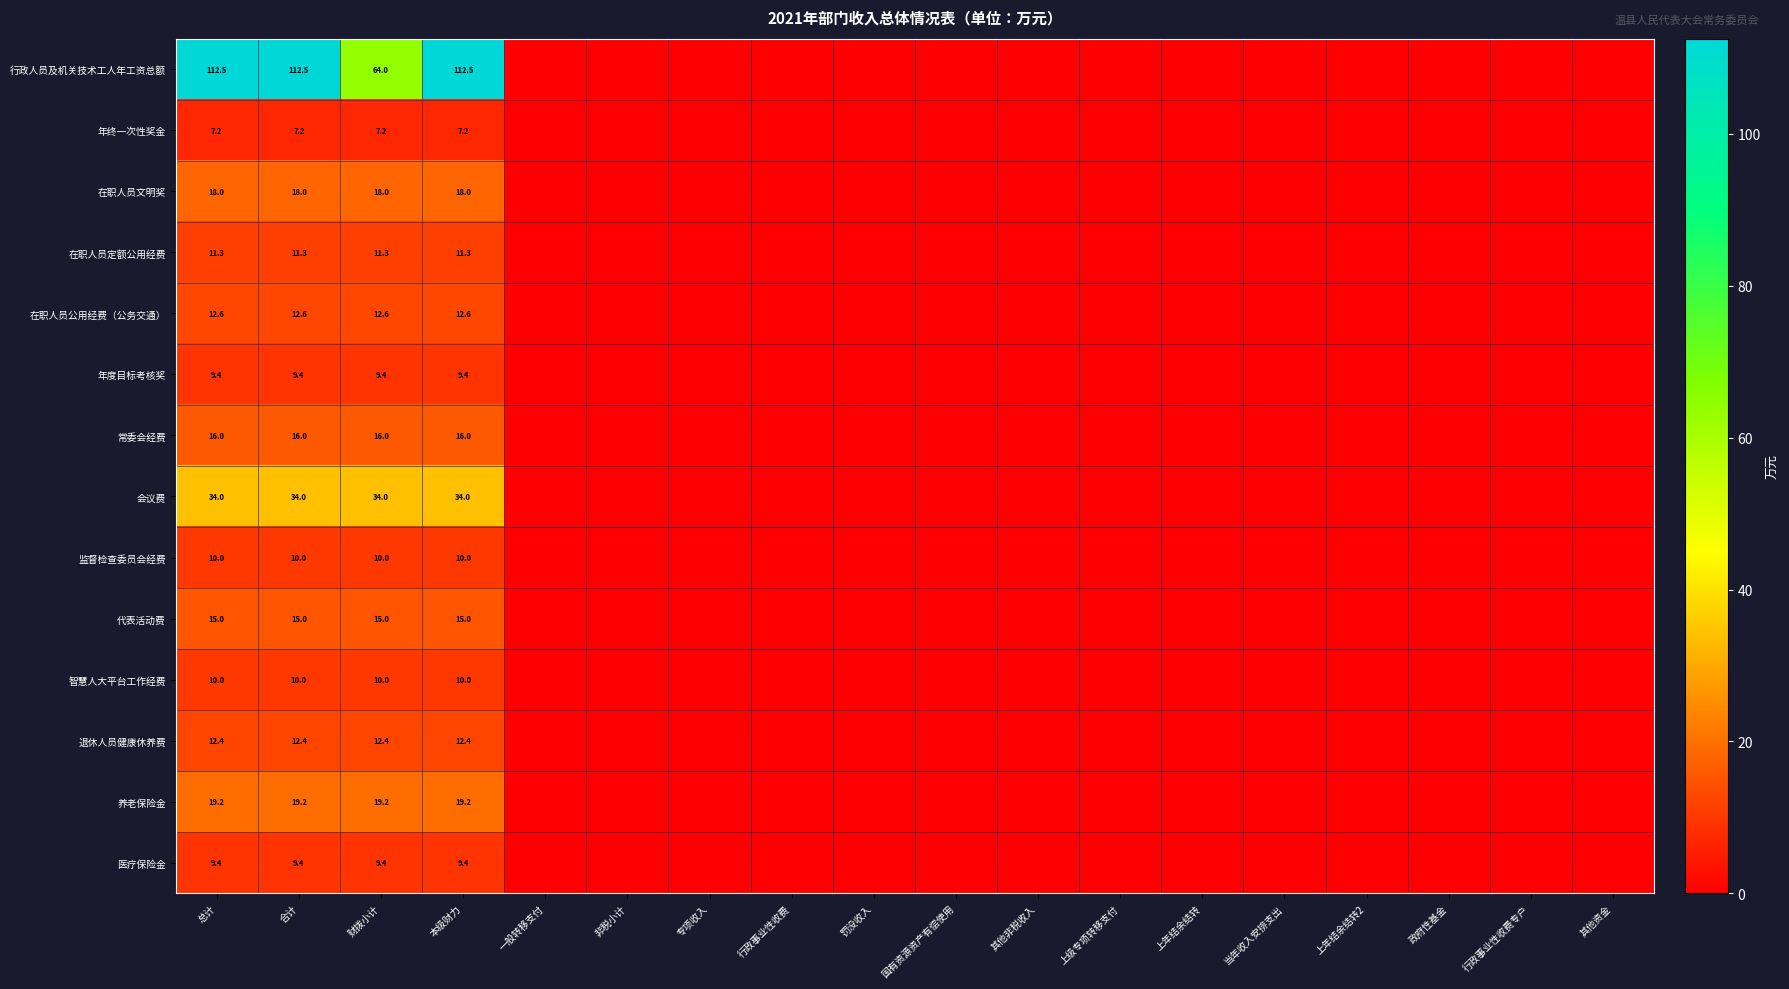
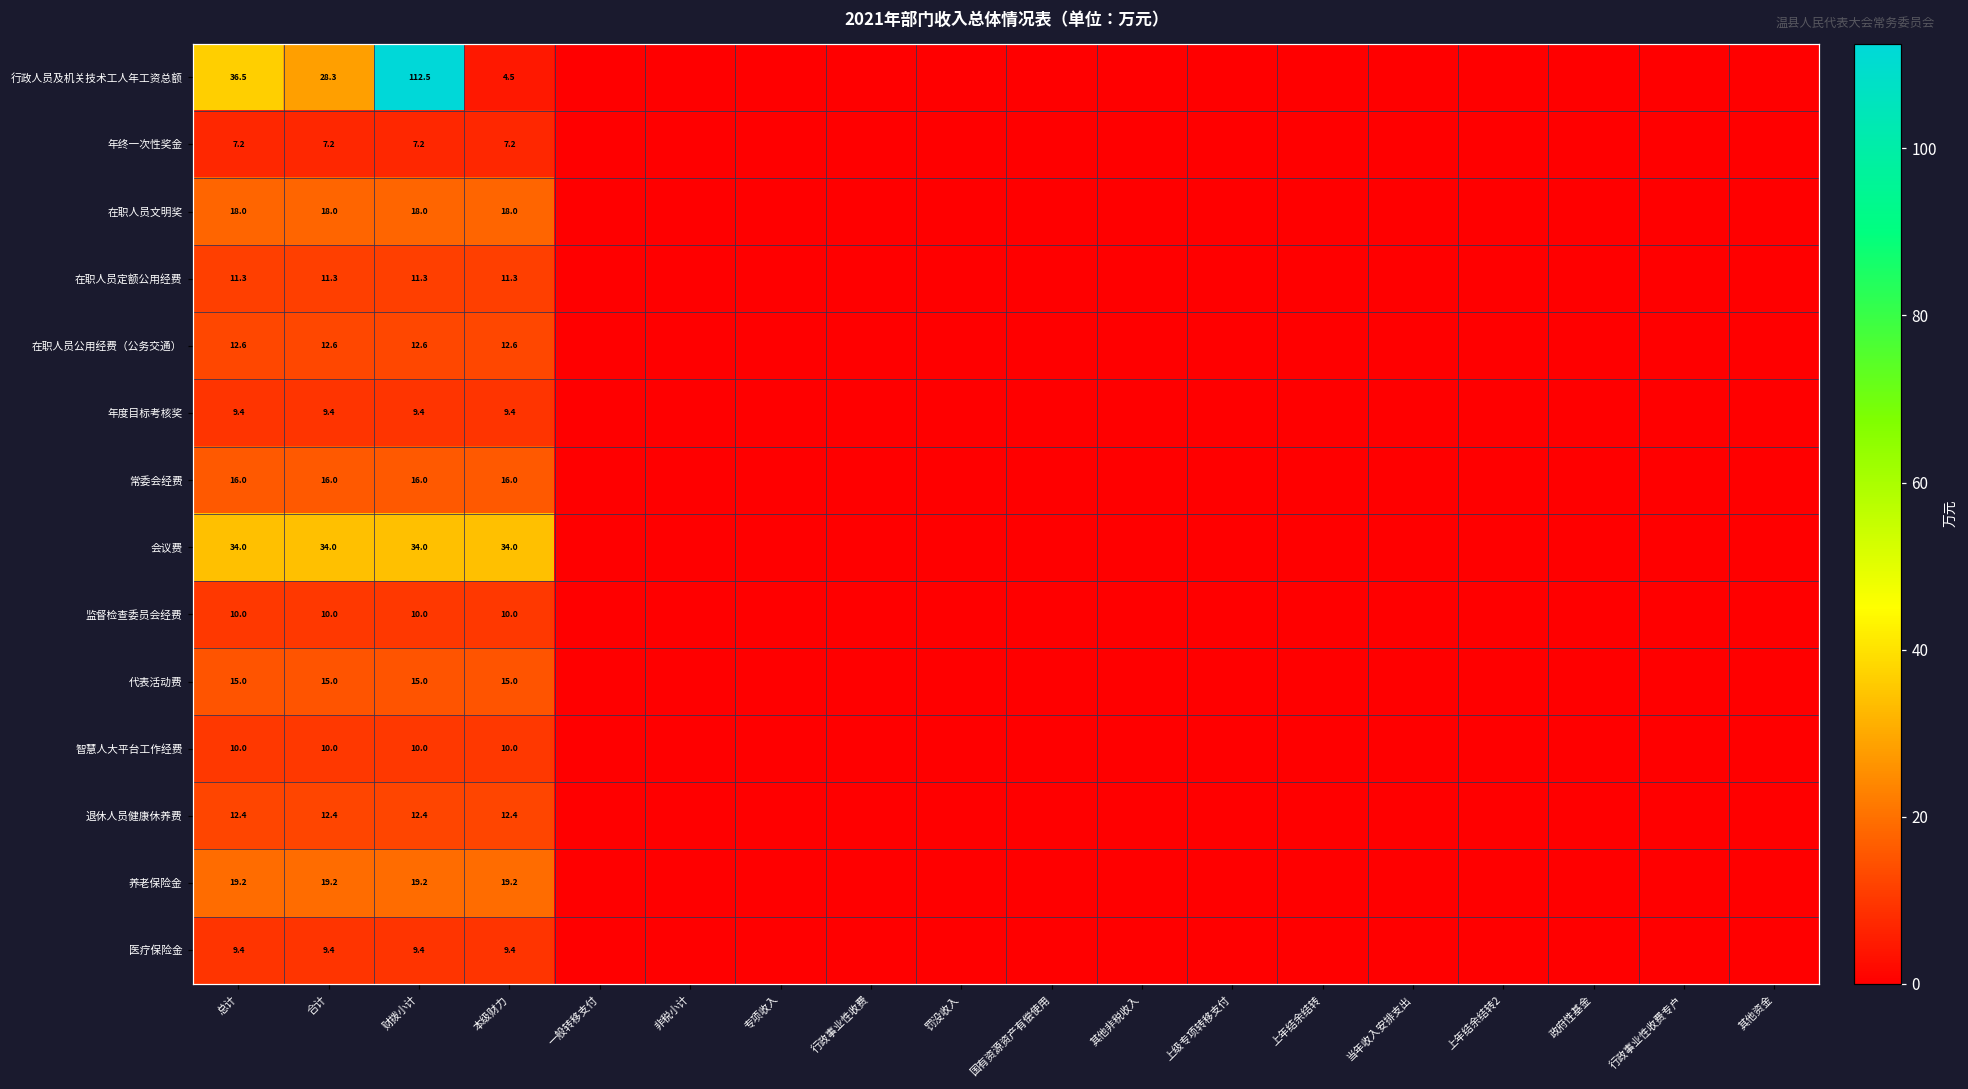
  {
    "行政人员及机关技术工人年工资总额": {
-     "总计": 112.5,
-     "合计": 112.5,
-     "财拨小计": 64.0,
-     "本级财力": 112.5
+     "总计": 36.5,
+     "合计": 28.3,
+     "财拨小计": 112.5,
+     "本级财力": 4.5
    },
    "年终一次性奖金": {
      "总计": 7.2,
      "合计": 7.2,
      "财拨小计": 7.2,
      "本级财力": 7.2
    },
    "在职人员文明奖": {
      "总计": 18.0,
      "合计": 18.0,
      "财拨小计": 18.0,
      "本级财力": 18.0
    },
    "在职人员定额公用经费": {
      "总计": 11.3,
      "合计": 11.3,
      "财拨小计": 11.3,
      "本级财力": 11.3
    },
    "在职人员公用经费（公务交通）": {
      "总计": 12.6,
      "合计": 12.6,
      "财拨小计": 12.6,
      "本级财力": 12.6
    },
    "年度目标考核奖": {
      "总计": 9.4,
      "合计": 9.4,
      "财拨小计": 9.4,
      "本级财力": 9.4
    },
    "常委会经费": {
      "总计": 16.0,
      "合计": 16.0,
      "财拨小计": 16.0,
      "本级财力": 16.0
    },
    "会议费": {
      "总计": 34.0,
      "合计": 34.0,
      "财拨小计": 34.0,
      "本级财力": 34.0
    },
    "监督检查委员会经费": {
      "总计": 10.0,
      "合计": 10.0,
      "财拨小计": 10.0,
      "本级财力": 10.0
    },
    "代表活动费": {
      "总计": 15.0,
      "合计": 15.0,
      "财拨小计": 15.0,
      "本级财力": 15.0
    },
    "智慧人大平台工作经费": {
      "总计": 10.0,
      "合计": 10.0,
      "财拨小计": 10.0,
      "本级财力": 10.0
    },
    "退休人员健康休养费": {
      "总计": 12.4,
      "合计": 12.4,
      "财拨小计": 12.4,
      "本级财力": 12.4
    },
    "养老保险金": {
      "总计": 19.2,
      "合计": 19.2,
      "财拨小计": 19.2,
      "本级财力": 19.2
    },
    "医疗保险金": {
      "总计": 9.4,
      "合计": 9.4,
      "财拨小计": 9.4,
      "本级财力": 9.4
    }
  }
